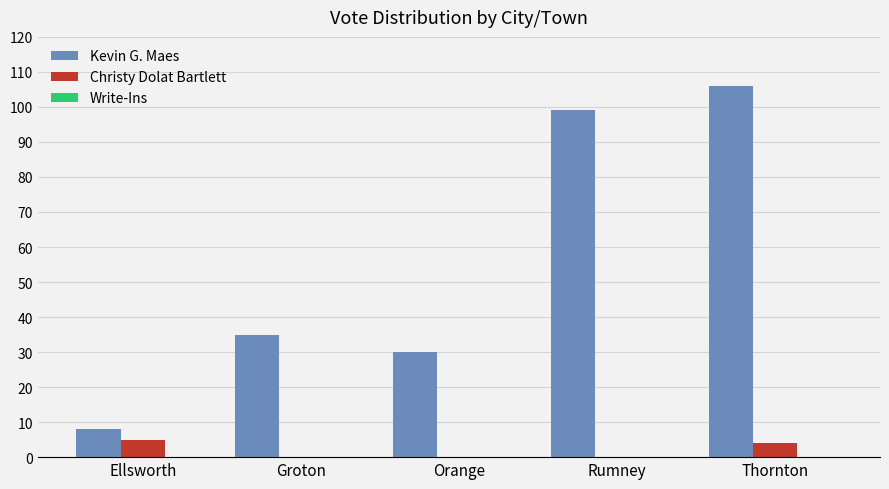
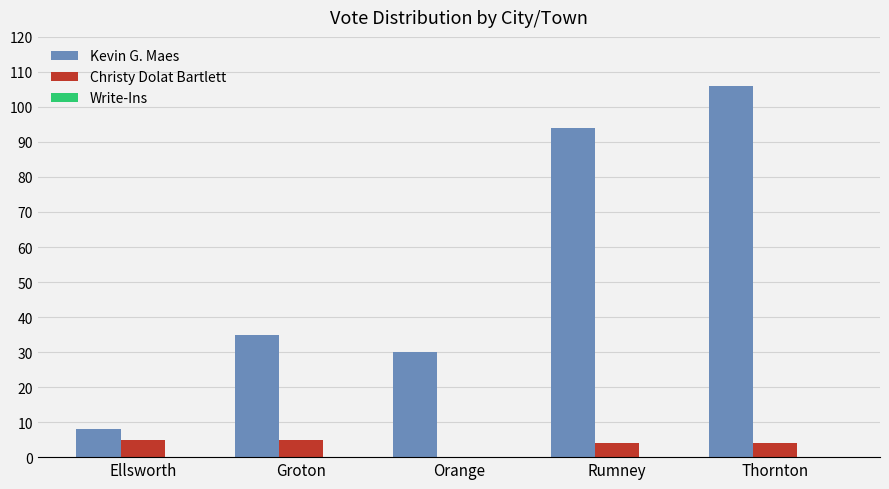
  {
    "Kevin G. Maes": {
      "Ellsworth": 8,
      "Groton": 35,
      "Orange": 30,
-     "Rumney": 99,
+     "Rumney": 94,
      "Thornton": 106
    },
    "Christy Dolat Bartlett": {
      "Ellsworth": 5,
-     "Groton": 0,
+     "Groton": 5,
      "Orange": 0,
-     "Rumney": 0,
+     "Rumney": 4,
      "Thornton": 4
    },
    "Write-Ins": {
      "Ellsworth": 0,
      "Groton": 0,
      "Orange": 0,
      "Rumney": 0,
      "Thornton": 0
    }
  }
